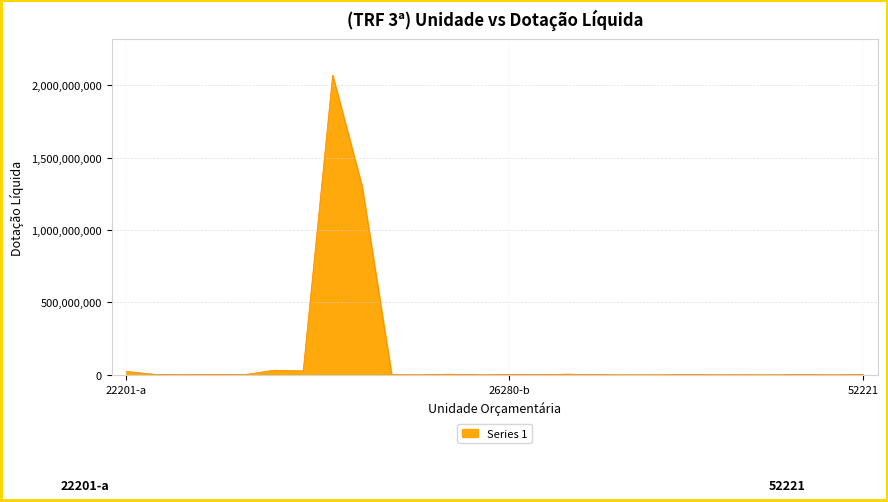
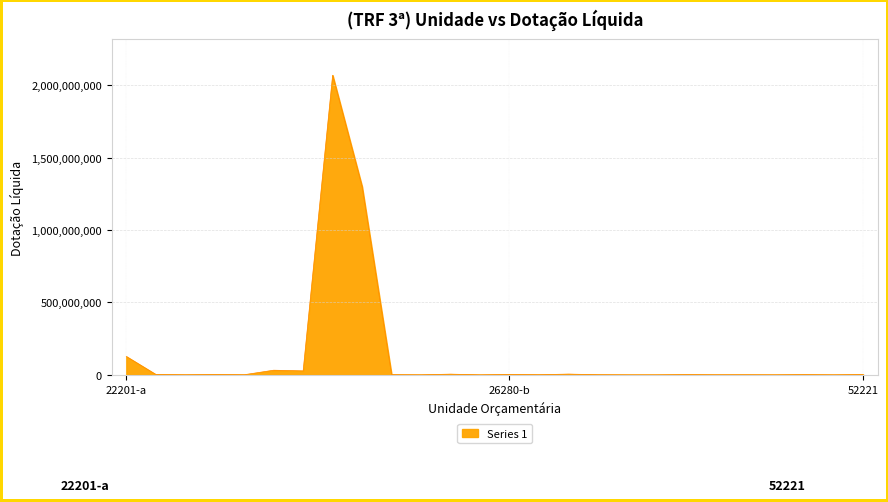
  {
-   "22201-a": "20,000,000",
+   "22201-a": "130,000,000",
    "26280-b": "0",
    "52221": "0"
  }
